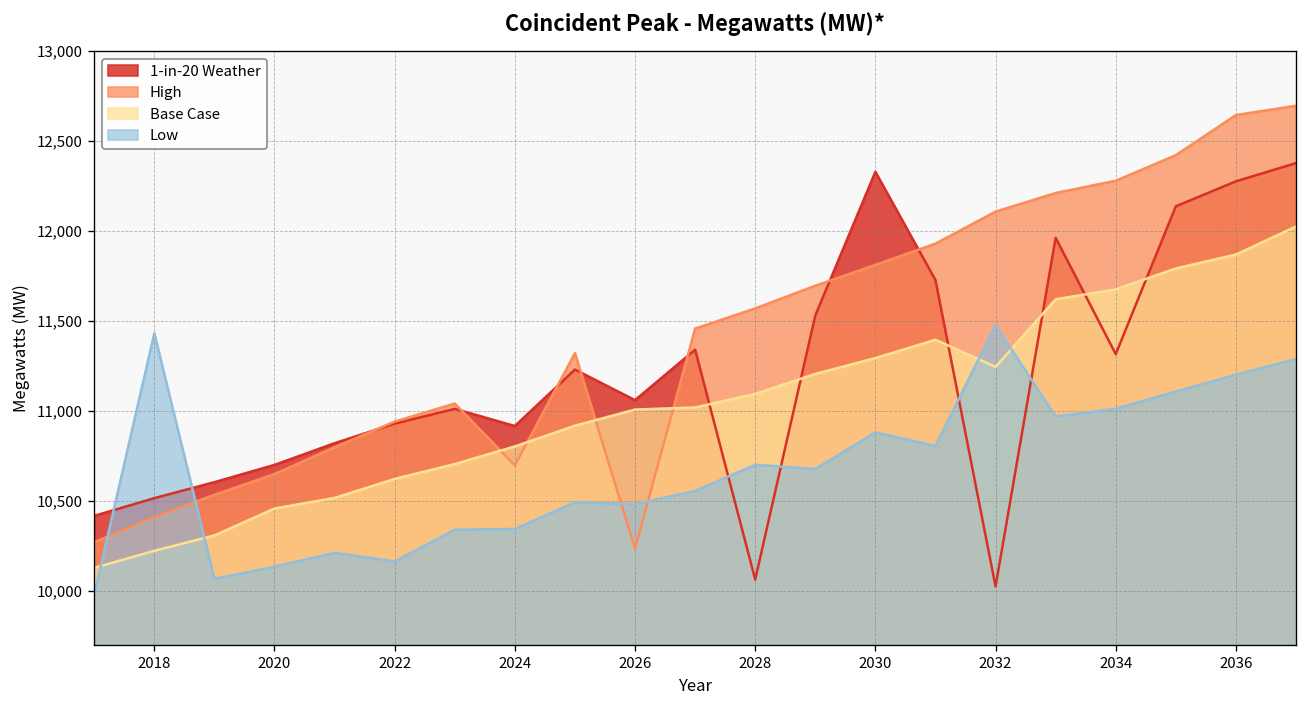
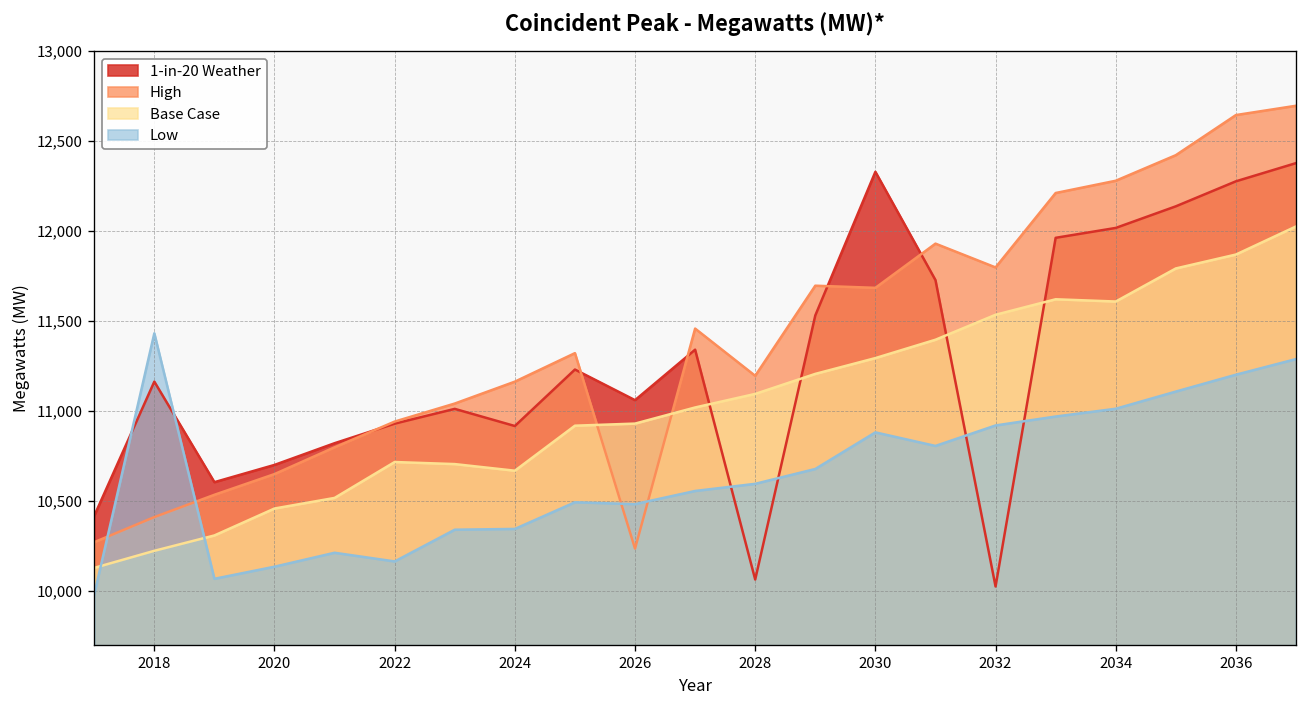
  {
    "1-in-20 Weather": {
-     "2018": "10,520",
+     "2018": "11,160",
      "2020": "10,700",
      "2024": "10,920",
      "2026": "11,060",
      "2028": "10,070",
      "2030": "12,330",
      "2032": "10,030",
-     "2034": "11,320",
+     "2034": "12,020",
      "2036": "12,280"
    },
    "High": {
      "2018": "10,410",
      "2020": "10,650",
-     "2024": "10,700",
+     "2024": "11,160",
      "2026": "10,240",
-     "2028": "11,570",
-     "2030": "11,810",
-     "2032": "12,110",
+     "2028": "11,200",
+     "2030": "11,690",
+     "2032": "11,800",
      "2034": "12,280",
      "2036": "12,640"
    },
    "Base Case": {
      "2018": "10,220",
      "2020": "10,460",
-     "2022": "10,620",
-     "2024": "10,800",
-     "2026": "11,010",
+     "2022": "10,720",
+     "2024": "10,670",
+     "2026": "10,930",
      "2028": "11,100",
      "2030": "11,300",
-     "2032": "11,250",
-     "2034": "11,680",
+     "2032": "11,540",
+     "2034": "11,610",
      "2036": "11,870"
    },
    "Low": {
      "2018": "11,430",
      "2020": "10,140",
      "2022": "10,170",
      "2024": "10,350",
      "2026": "10,480",
-     "2028": "10,700",
+     "2028": "10,600",
      "2030": "10,880",
-     "2032": "11,480",
+     "2032": "10,920",
      "2034": "11,010",
      "2036": "11,200"
    }
  }
